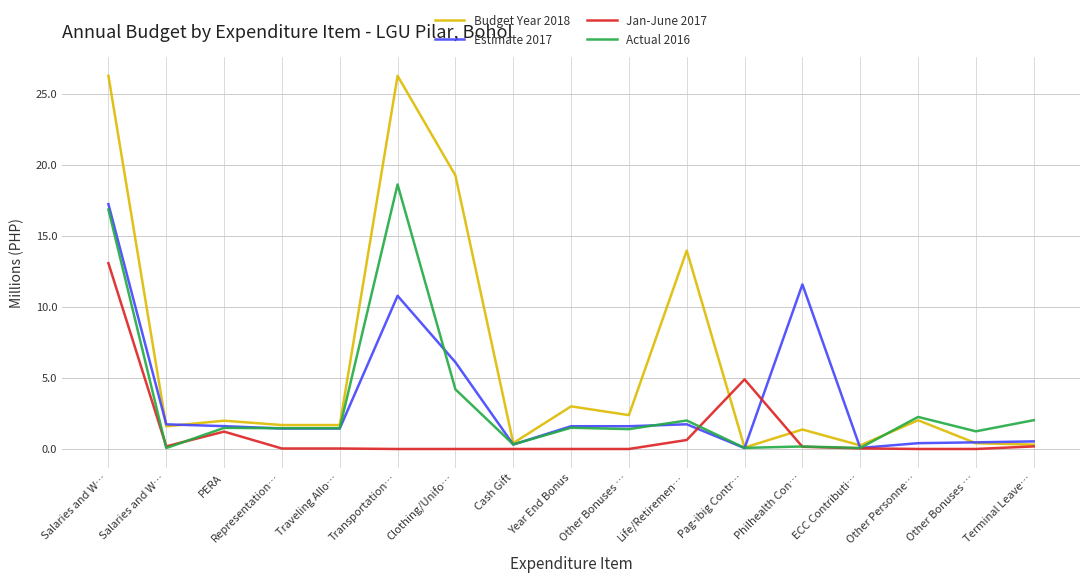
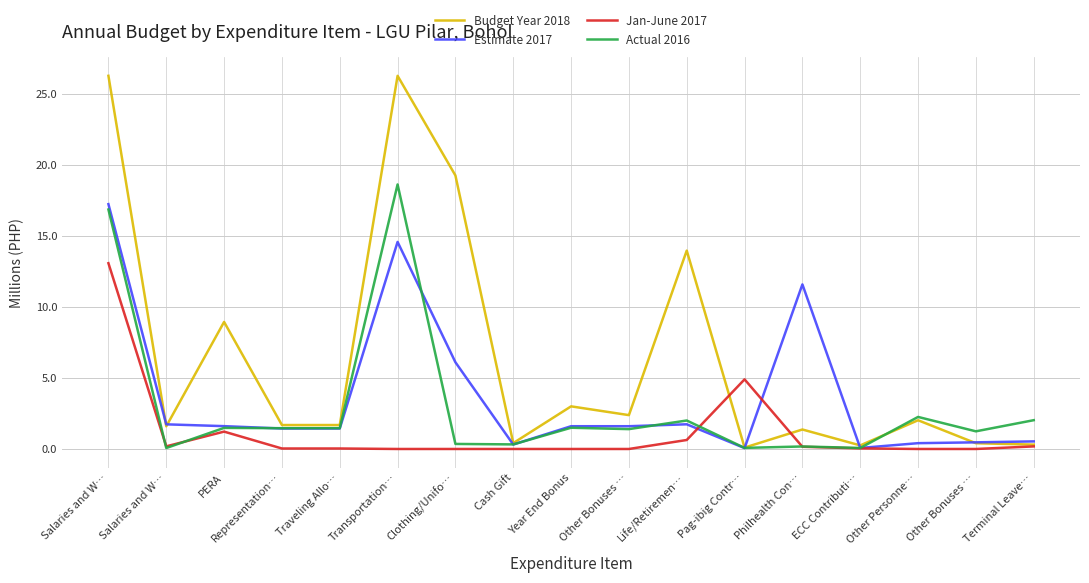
  {
    "Budget Year 2018": {
-     "PERA": 2.0,
+     "PERA": 8.9,
      "Representation…": 1.7,
      "Traveling Allo…": 1.7,
      "Transportation…": 26.3,
      "Clothing/Unifo…": 19.3,
      "Year End Bonus": 3.0,
      "Life/Retiremen…": 14.0,
      "Philhealth Con…": 1.4,
      "ECC Contributi…": 0.3,
      "Other Personne…": 2.0
    },
    "Estimate 2017": {
-     "Transportation…": 10.8,
+     "Transportation…": 14.6,
      "Clothing/Unifo…": 6.1,
      "Life/Retiremen…": 1.7,
      "Philhealth Con…": 11.6,
      "Other Personne…": 0.4,
      "Terminal Leave…": 0.5
    },
    "Jan-June 2017": {
      "PERA": 1.2,
      "Representation…": 0.0,
      "Traveling Allo…": 0.0,
      "Transportation…": 0.0,
      "Clothing/Unifo…": 0.0,
      "Cash Gift": 0.0,
      "Year End Bonus": 0.0,
      "Life/Retiremen…": 0.6,
      "Pag-ibig Contr…": 4.9,
      "Other Personne…": 0.0
    },
    "Actual 2016": {
      "Transportation…": 18.6,
-     "Clothing/Unifo…": 4.2,
+     "Clothing/Unifo…": 0.4,
      "Life/Retiremen…": 2.0,
      "Other Personne…": 2.3,
      "Terminal Leave…": 2.0
    }
  }
